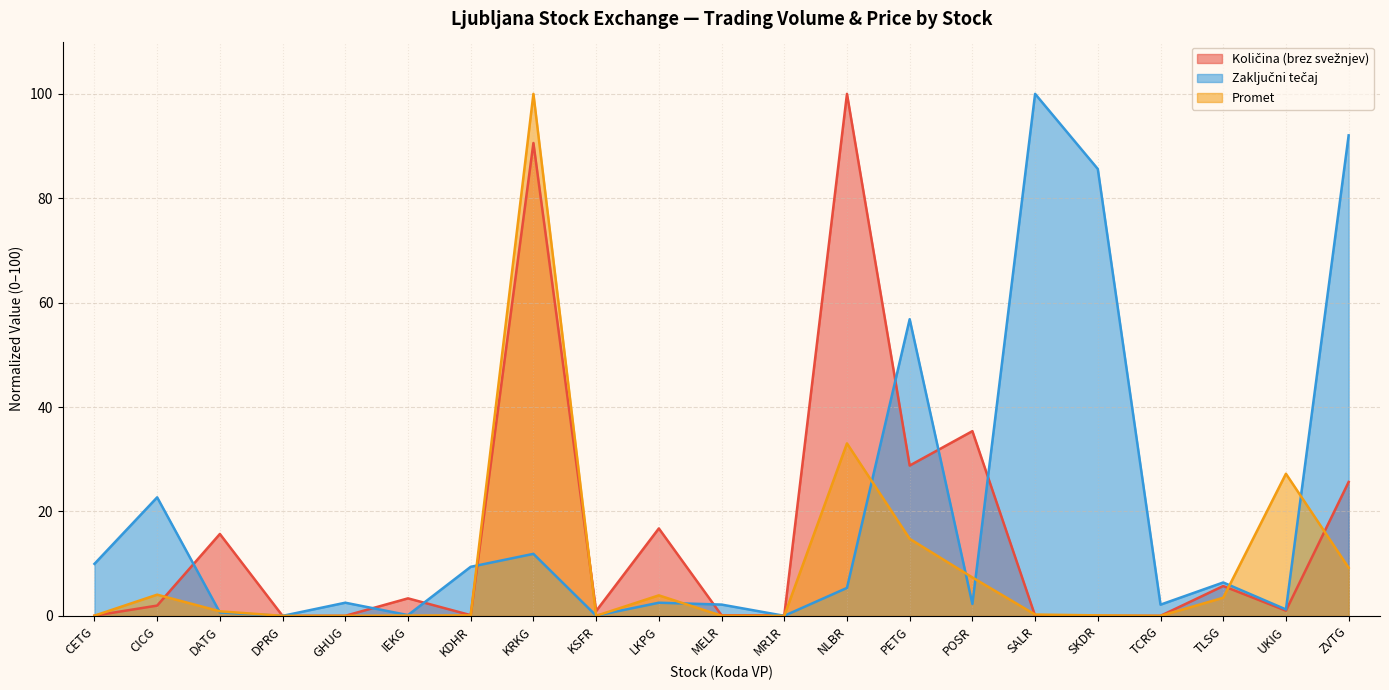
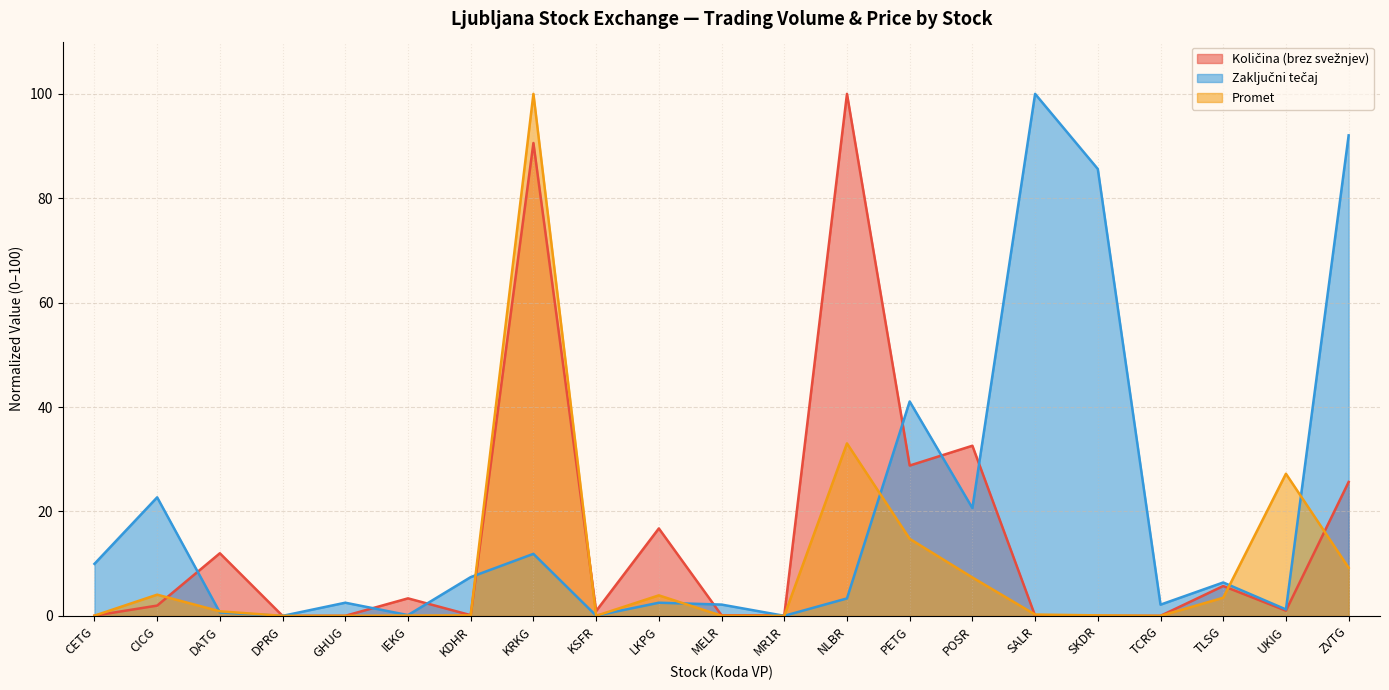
  {
    "Količina (brez svežnjev)": {
      "CICG": 2,
-     "DATG": 16,
+     "DATG": 12,
      "IEKG": 3,
      "KRKG": 91,
      "KSFR": 1,
      "LKPG": 17,
      "NLBR": 100,
      "PETG": 29,
-     "POSR": 35,
+     "POSR": 33,
      "TLSG": 6,
      "ZVTG": 26
    },
    "Zaključni tečaj": {
      "CETG": 10,
      "CICG": 23,
      "GHUG": 3,
-     "KDHR": 9,
+     "KDHR": 7,
      "KRKG": 12,
      "LKPG": 3,
      "MELR": 2,
-     "NLBR": 5,
-     "PETG": 57,
-     "POSR": 2,
+     "NLBR": 3,
+     "PETG": 41,
+     "POSR": 21,
      "SALR": 100,
      "SKDR": 86,
      "TCRG": 2,
      "TLSG": 6,
      "ZVTG": 92
    },
    "Promet": {
      "CICG": 4,
      "KRKG": 100,
      "LKPG": 4,
      "NLBR": 33,
      "PETG": 15,
      "POSR": 7,
      "TLSG": 3,
      "UKIG": 27,
      "ZVTG": 9
    }
  }
